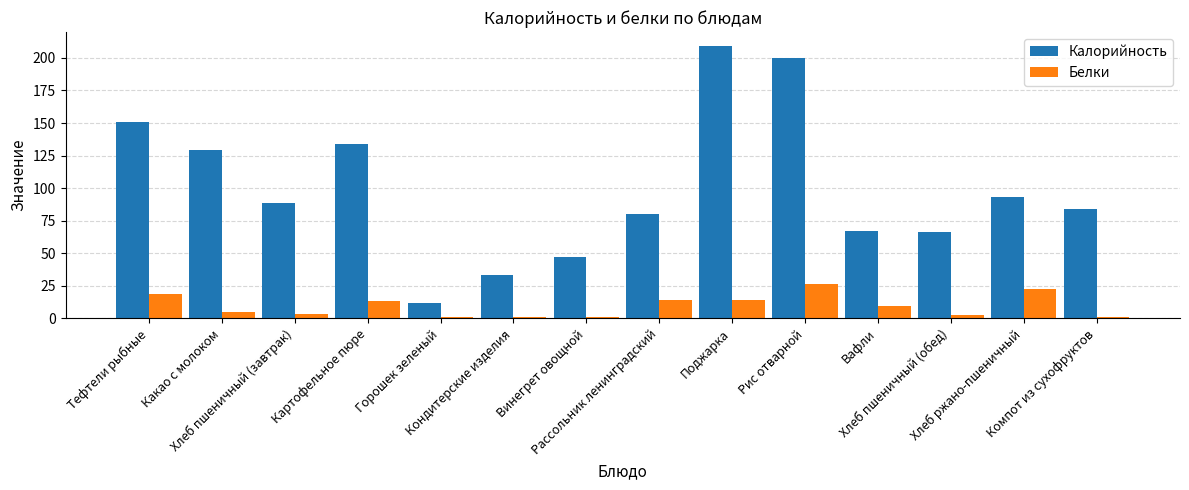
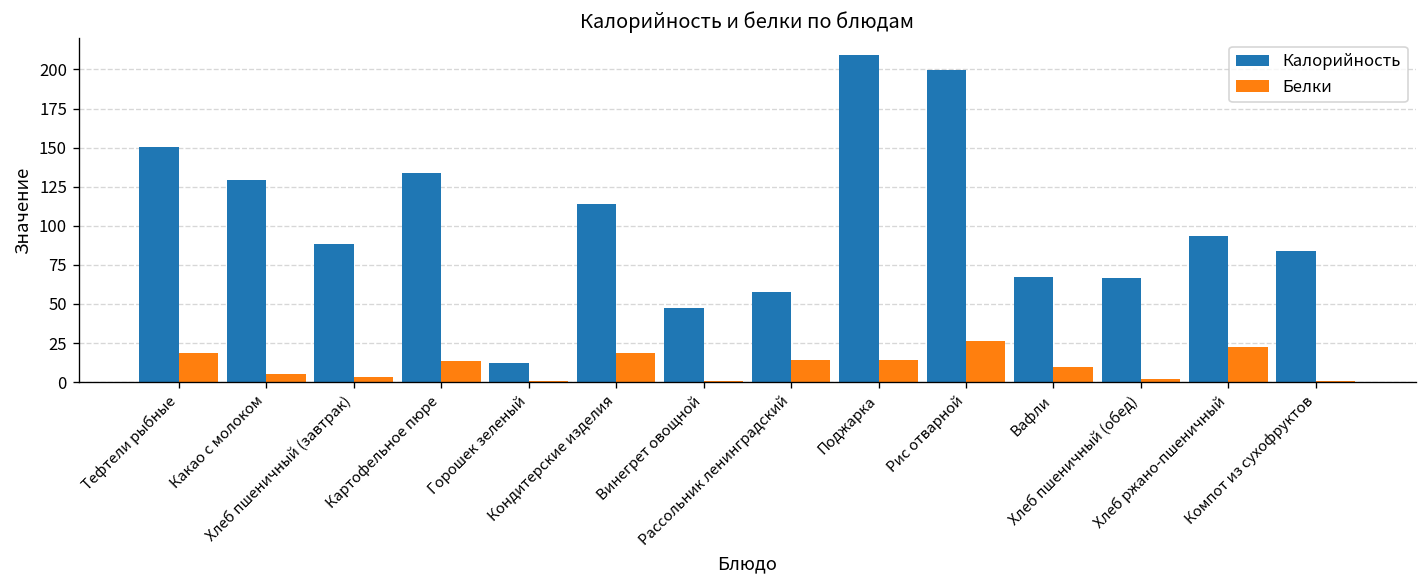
  {
    "Калорийность": {
      "Тефтели рыбные": 151,
      "Какао с молоком": 129,
      "Хлеб пшеничный (завтрак)": 88,
      "Картофельное пюре": 134,
      "Горошек зеленый": 12,
-     "Кондитерские изделия": 33,
+     "Кондитерские изделия": 114,
      "Винегрет овощной": 47,
-     "Рассольник ленинградский": 80,
+     "Рассольник ленинградский": 58,
      "Поджарка": 209,
      "Рис отварной": 200,
      "Вафли": 67,
      "Хлеб пшеничный (обед)": 66,
      "Хлеб ржано-пшеничный": 93,
      "Компот из сухофруктов": 84
    },
    "Белки": {
      "Тефтели рыбные": 19,
      "Какао с молоком": 5,
      "Хлеб пшеничный (завтрак)": 3,
      "Картофельное пюре": 13,
-     "Кондитерские изделия": 1,
+     "Кондитерские изделия": 19,
      "Рассольник ленинградский": 14,
      "Поджарка": 14,
      "Рис отварной": 26,
      "Вафли": 10,
      "Хлеб пшеничный (обед)": 2,
      "Хлеб ржано-пшеничный": 23
    }
  }
